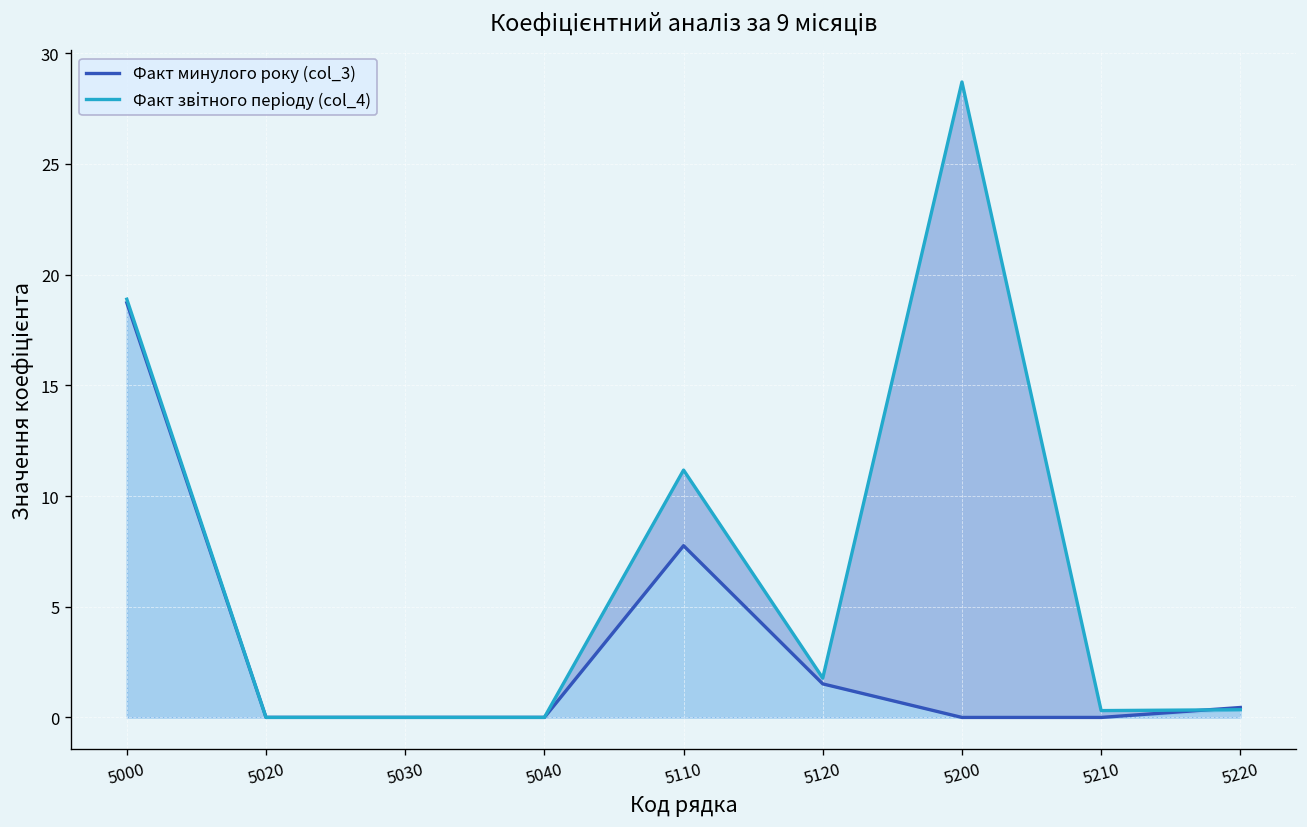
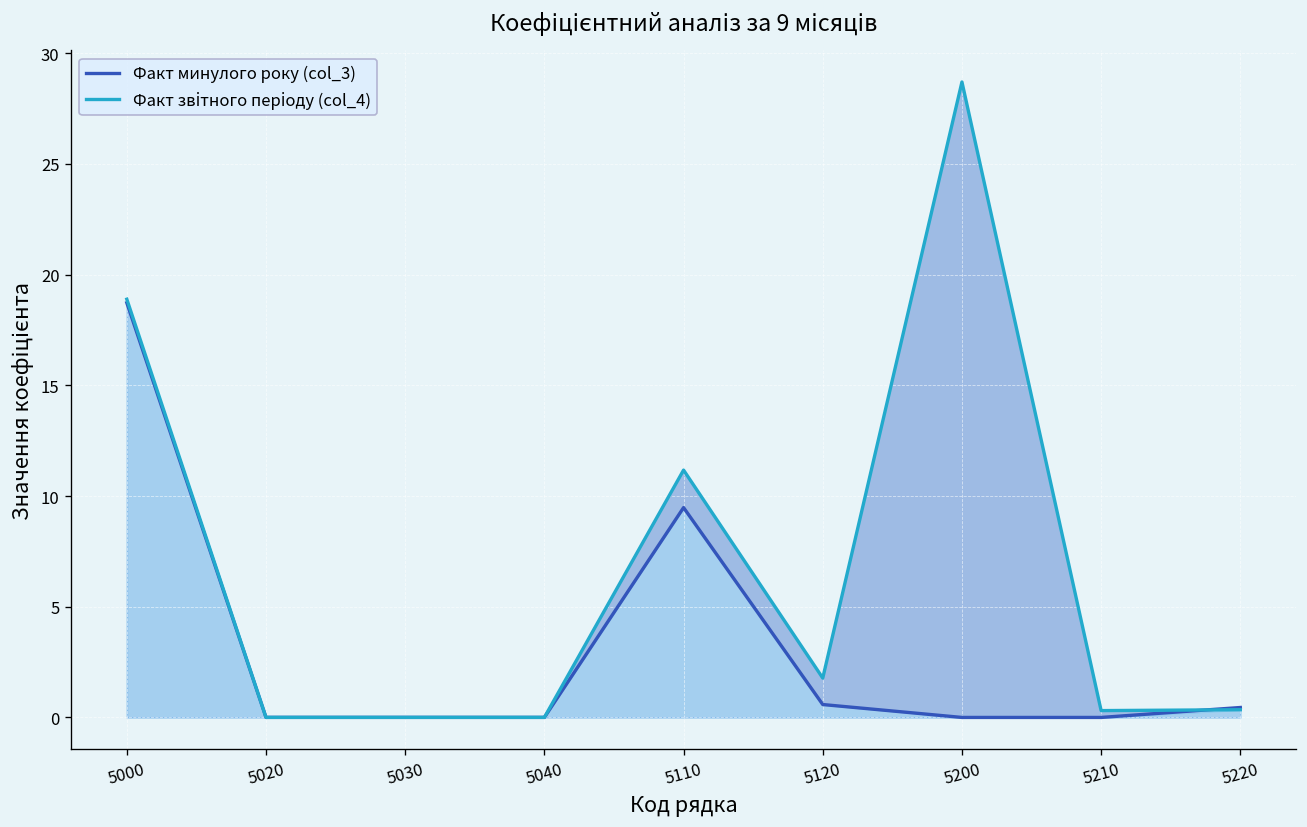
  {
    "Факт минулого року (col_3)": {
-     "5110": 7.8,
-     "5120": 1.5
+     "5110": 9.5,
+     "5120": 0.6
    }
  }
